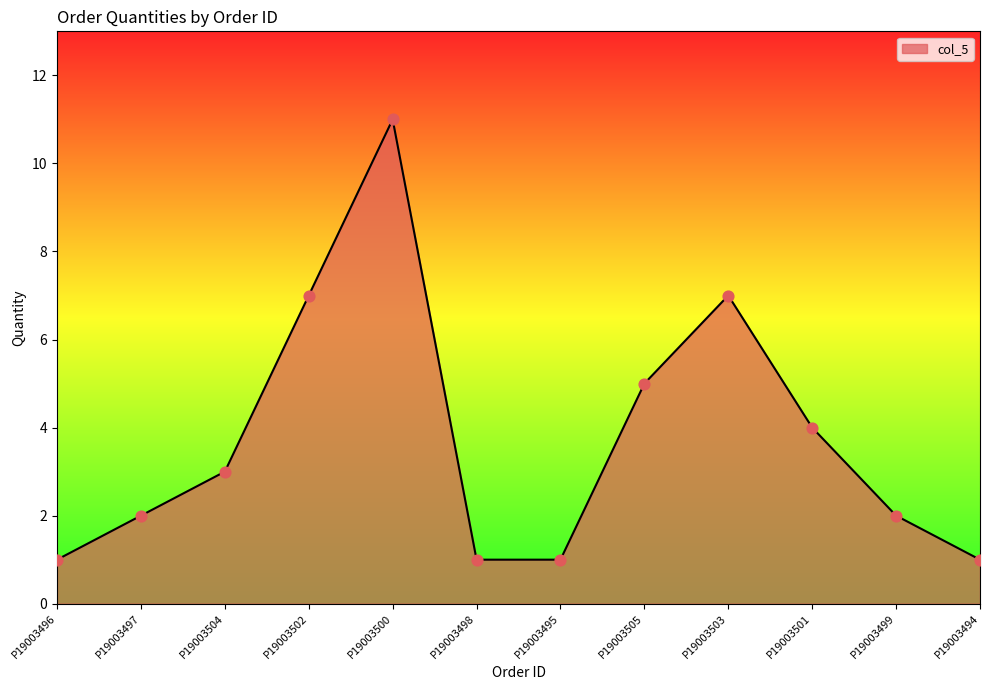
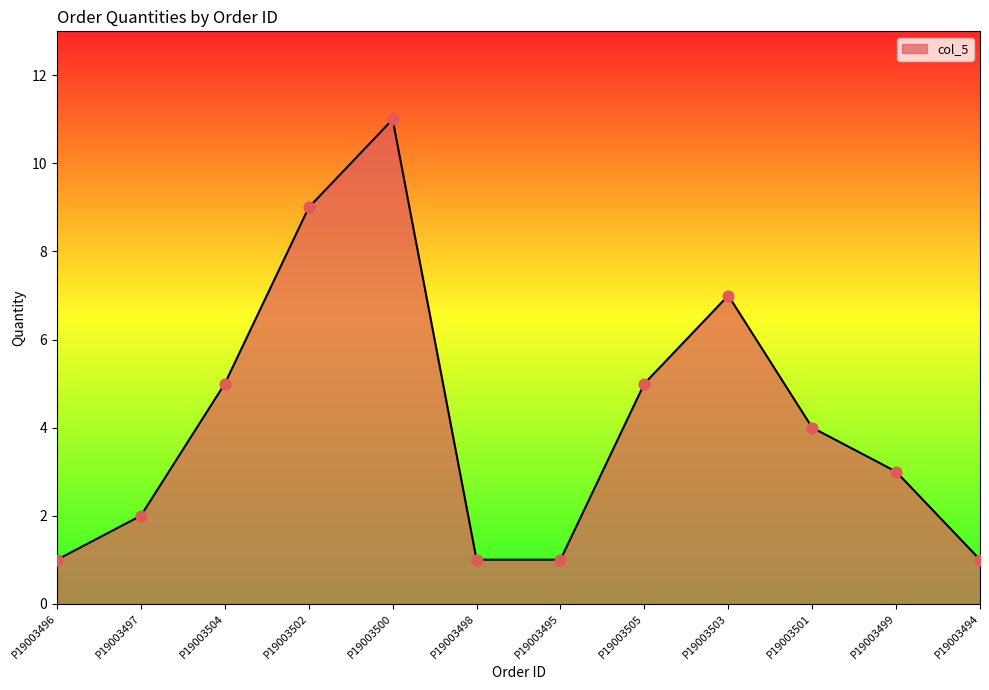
  {
    "P19003496": 1,
    "P19003497": 2,
-   "P19003504": 3,
-   "P19003502": 7,
+   "P19003504": 5,
+   "P19003502": 9,
    "P19003500": 11,
    "P19003498": 1,
    "P19003495": 1,
    "P19003505": 5,
    "P19003503": 7,
    "P19003501": 4,
-   "P19003499": 2,
+   "P19003499": 3,
    "P19003494": 1
  }
